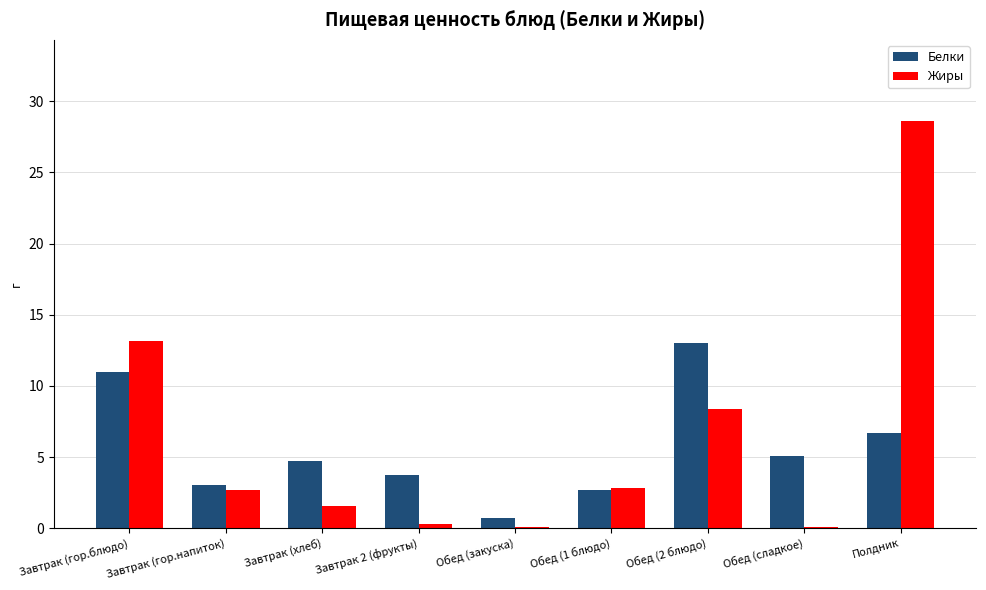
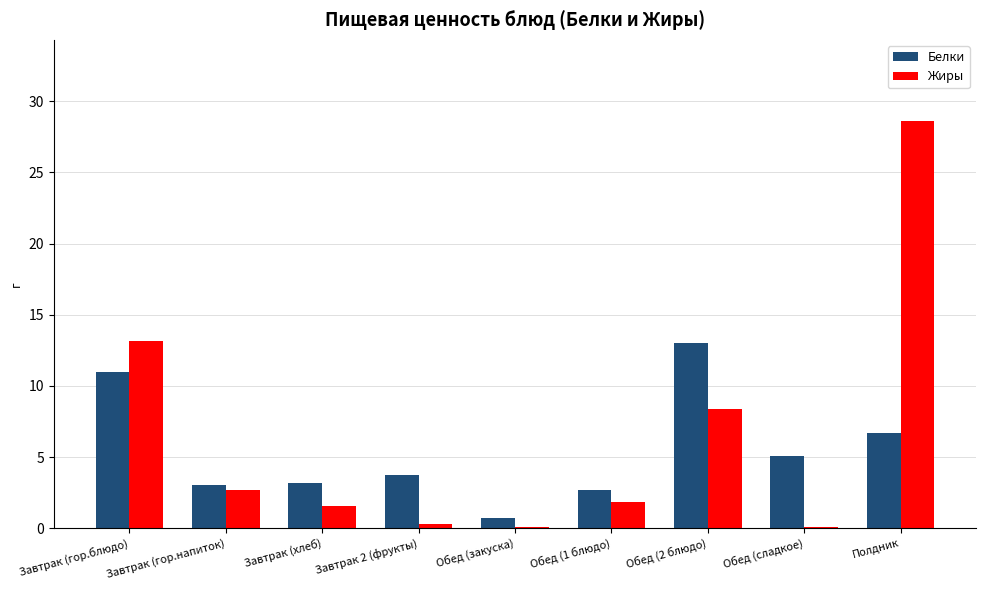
  {
    "Белки": {
      "Завтрак (гор.блюдо)": 11.0,
      "Завтрак (гор.напиток)": 3.0,
-     "Завтрак (хлеб)": 4.7,
+     "Завтрак (хлеб)": 3.2,
      "Завтрак 2 (фрукты)": 3.7,
      "Обед (закуска)": 0.7,
      "Обед (1 блюдо)": 2.7,
      "Обед (2 блюдо)": 13.0,
      "Обед (сладкое)": 5.0,
      "Полдник": 6.7
    },
    "Жиры": {
      "Завтрак (гор.блюдо)": 13.1,
      "Завтрак (гор.напиток)": 2.7,
      "Завтрак (хлеб)": 1.6,
      "Завтрак 2 (фрукты)": 0.3,
-     "Обед (1 блюдо)": 2.8,
+     "Обед (1 блюдо)": 1.9,
      "Обед (2 блюдо)": 8.3,
      "Полдник": 28.6
    }
  }
